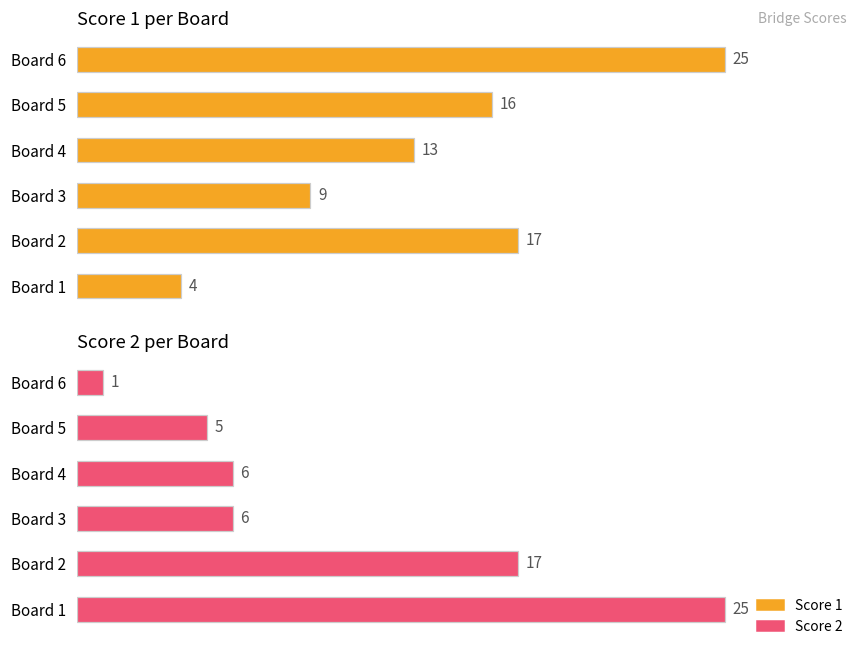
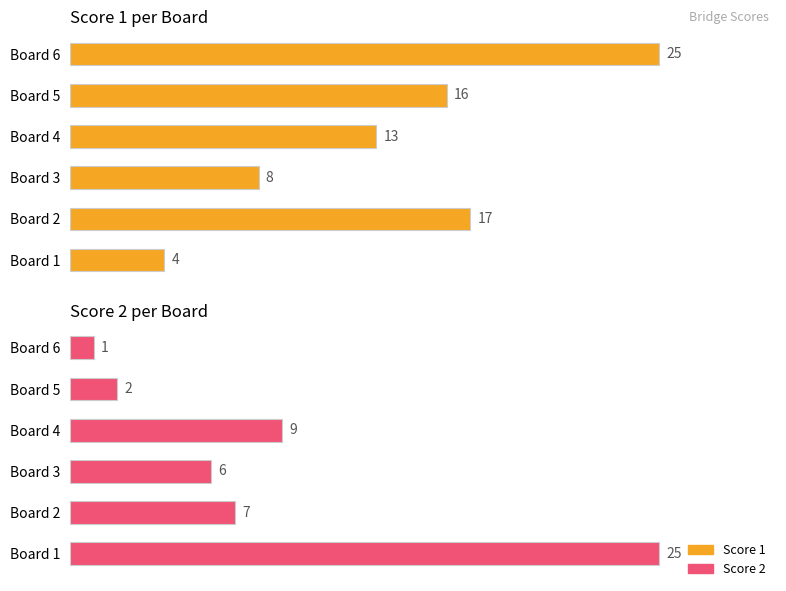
  {
    "Score 1 per Board": {
      "Board 6": 25,
      "Board 5": 16,
      "Board 4": 13,
-     "Board 3": 9,
+     "Board 3": 8,
      "Board 2": 17,
      "Board 1": 4
    },
    "Score 2 per Board": {
      "Board 6": 1,
-     "Board 5": 5,
-     "Board 4": 6,
+     "Board 5": 2,
+     "Board 4": 9,
      "Board 3": 6,
-     "Board 2": 17,
+     "Board 2": 7,
      "Board 1": 25
    }
  }
